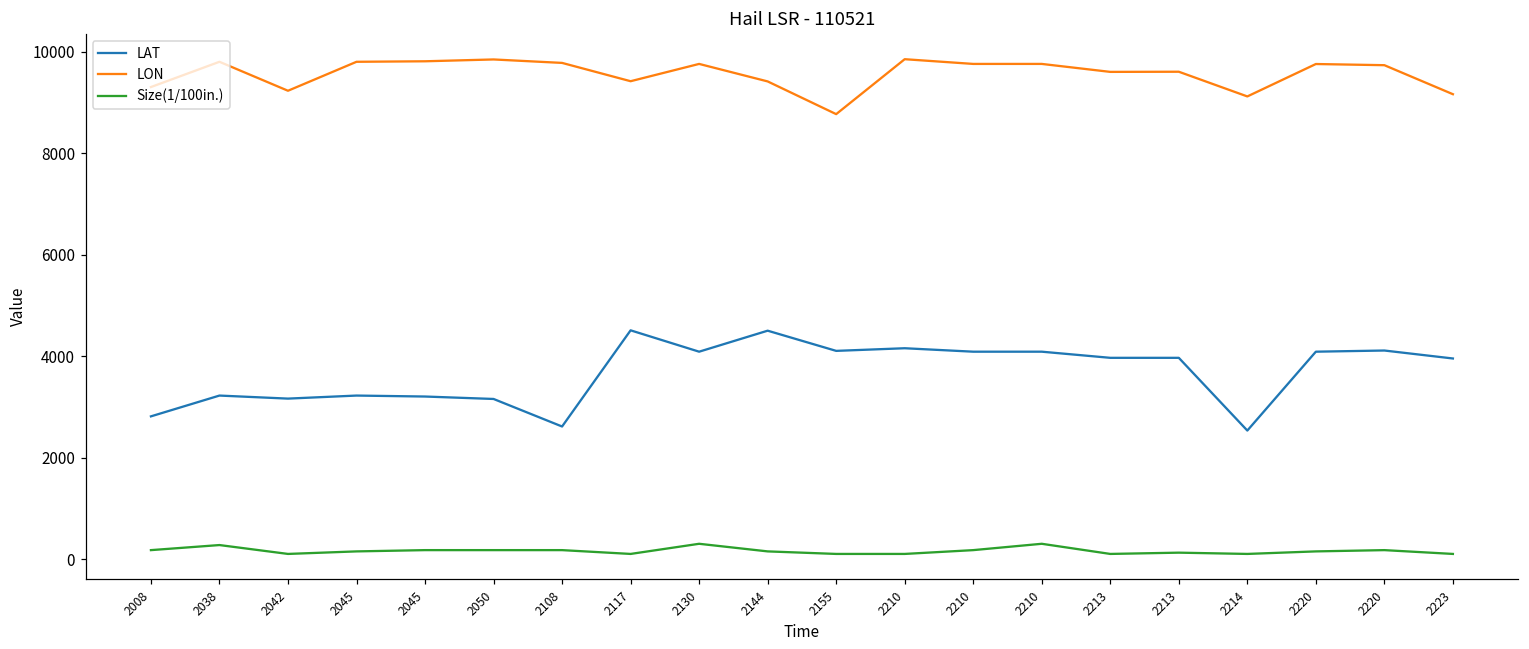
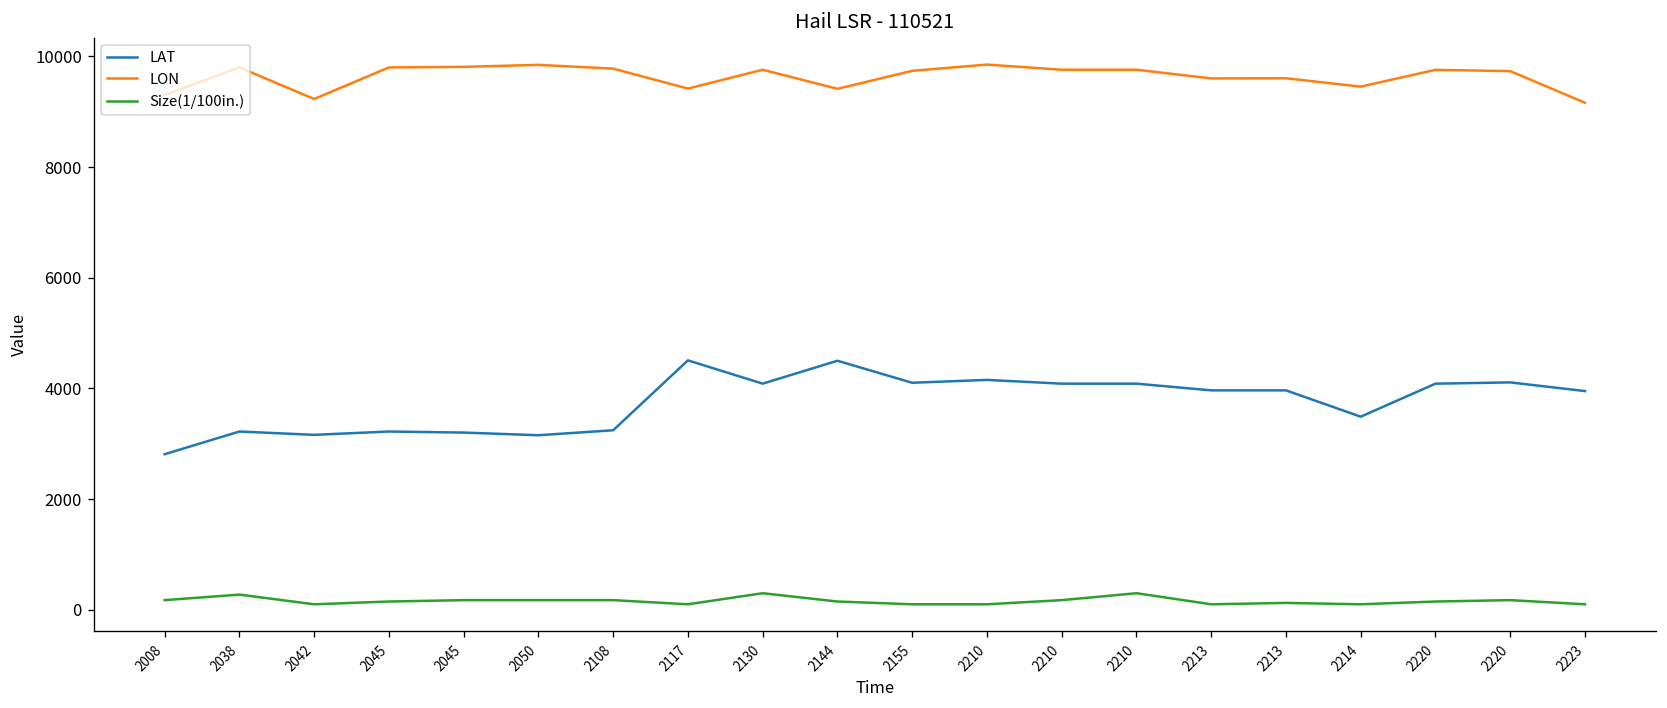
  {
    "LAT": {
      "2008": 2800,
      "2038": 3200,
      "2042": 3200,
      "2050": 3200,
-     "2108": 2600,
+     "2108": 3200,
      "2117": 4500,
      "2130": 4100,
      "2144": 4500,
      "2155": 4100,
-     "2214": 2500,
+     "2214": 3500,
      "2223": 4000
    },
    "LON": {
      "2042": 9200,
      "2050": 9800,
      "2108": 9800,
      "2117": 9400,
      "2130": 9800,
      "2144": 9400,
-     "2155": 8800,
-     "2214": 9100,
+     "2155": 9700,
+     "2214": 9500,
      "2223": 9200
    },
    "Size(1/100in.)": {
      "2008": 200,
      "2038": 300,
      "2042": 100,
      "2050": 200,
      "2108": 200,
      "2117": 100,
      "2130": 300,
      "2144": 200,
      "2155": 100,
      "2214": 100,
      "2223": 100
    }
  }
